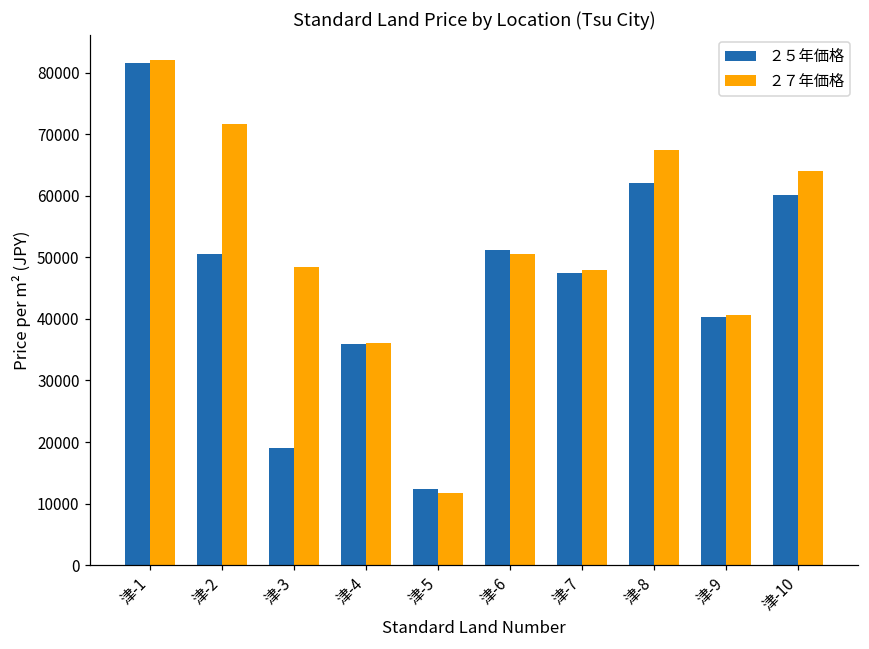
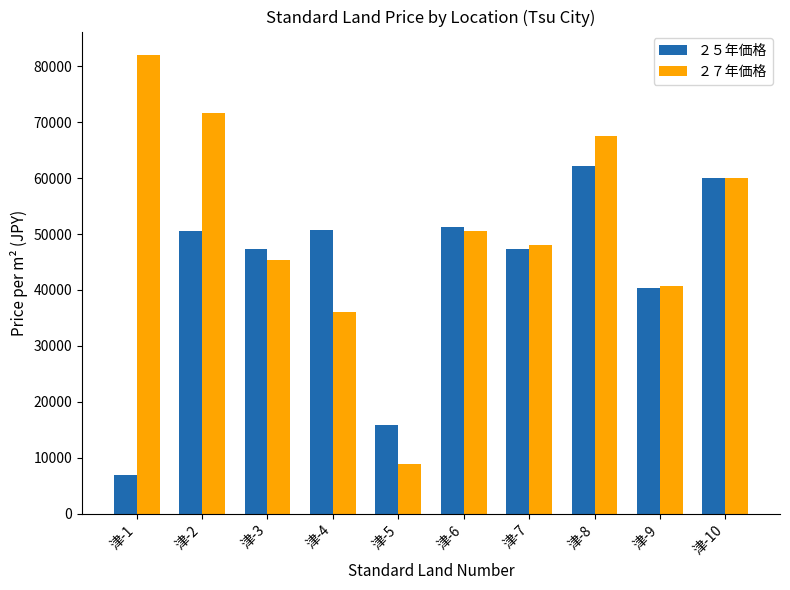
  {
    "２５年価格": {
-     "津-1": 82000,
+     "津-1": 7000,
      "津-2": 51000,
-     "津-3": 19000,
-     "津-4": 36000,
-     "津-5": 12000,
+     "津-3": 47000,
+     "津-4": 51000,
+     "津-5": 16000,
      "津-6": 51000,
      "津-7": 47000,
      "津-8": 62000,
      "津-9": 40000,
      "津-10": 60000
    },
    "２７年価格": {
      "津-1": 82000,
      "津-2": 72000,
-     "津-3": 48000,
+     "津-3": 45000,
      "津-4": 36000,
-     "津-5": 12000,
+     "津-5": 9000,
      "津-6": 51000,
      "津-7": 48000,
      "津-8": 67000,
      "津-9": 41000,
-     "津-10": 64000
+     "津-10": 60000
    }
  }
